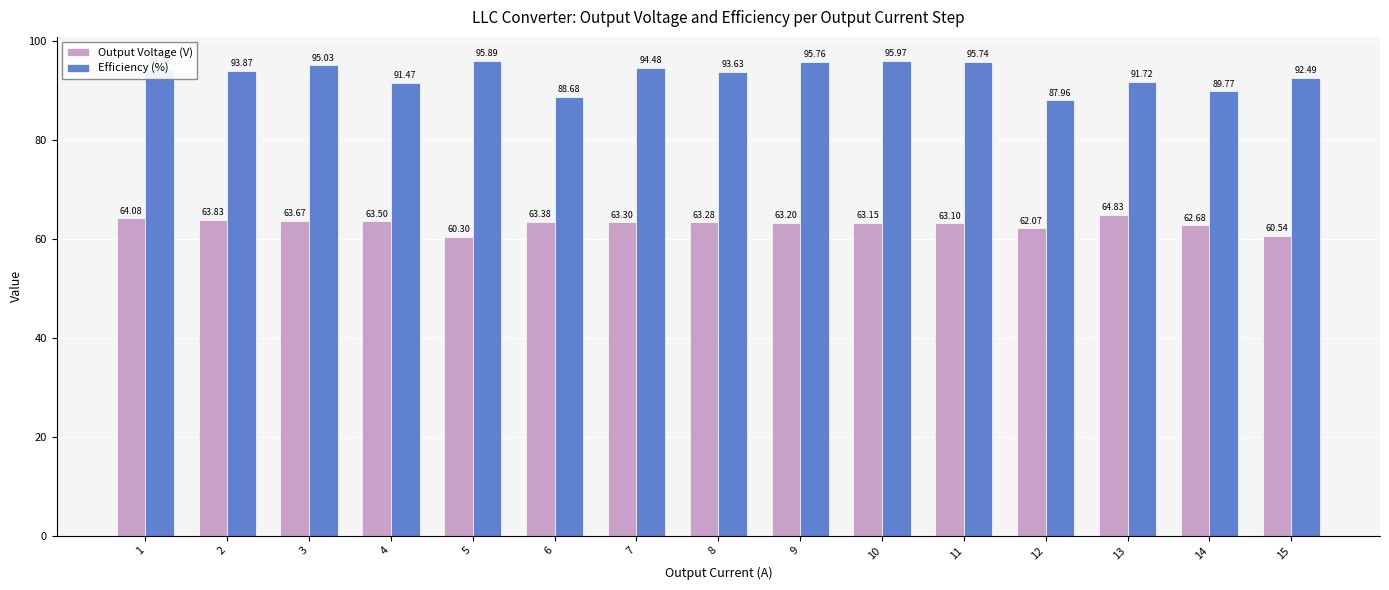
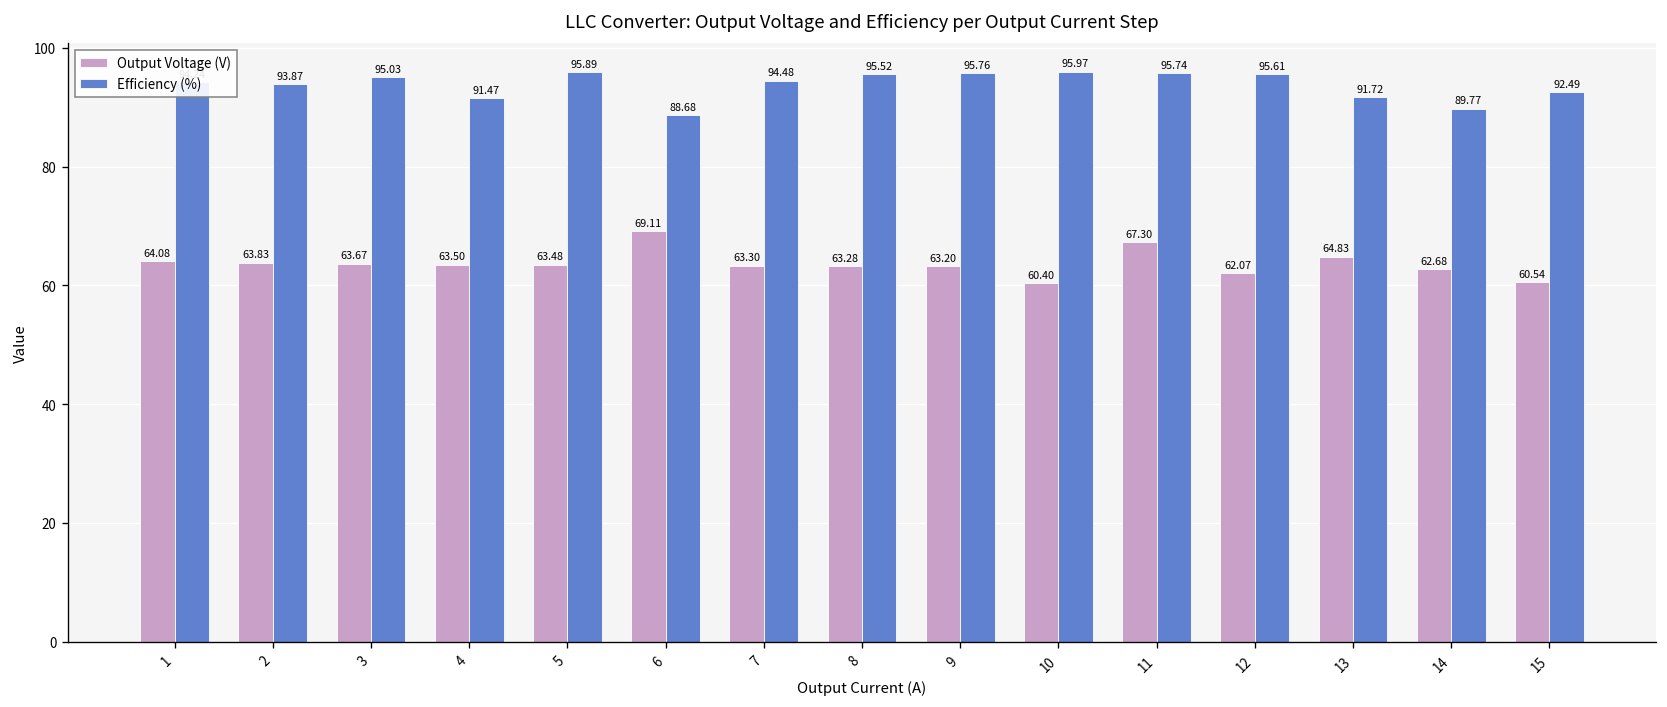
  {
    "Output Voltage (V)": {
      "1": 64.08,
      "2": 63.83,
      "3": 63.67,
      "4": 63.50,
-     "5": 60.30,
-     "6": 63.38,
+     "5": 63.48,
+     "6": 69.11,
      "7": 63.30,
      "8": 63.28,
      "9": 63.20,
-     "10": 63.15,
-     "11": 63.10,
+     "10": 60.40,
+     "11": 67.30,
      "12": 62.07,
      "13": 64.83,
      "14": 62.68,
      "15": 60.54
    },
    "Efficiency (%)": {
      "2": 93.87,
      "3": 95.03,
      "4": 91.47,
      "5": 95.89,
      "6": 88.68,
      "7": 94.48,
-     "8": 93.63,
+     "8": 95.52,
      "9": 95.76,
      "10": 95.97,
      "11": 95.74,
-     "12": 87.96,
+     "12": 95.61,
      "13": 91.72,
      "14": 89.77,
      "15": 92.49
    }
  }
